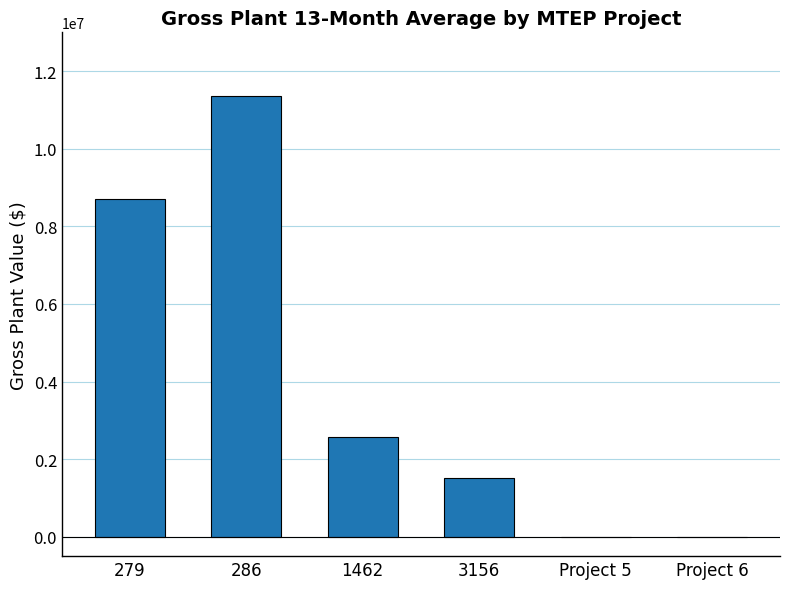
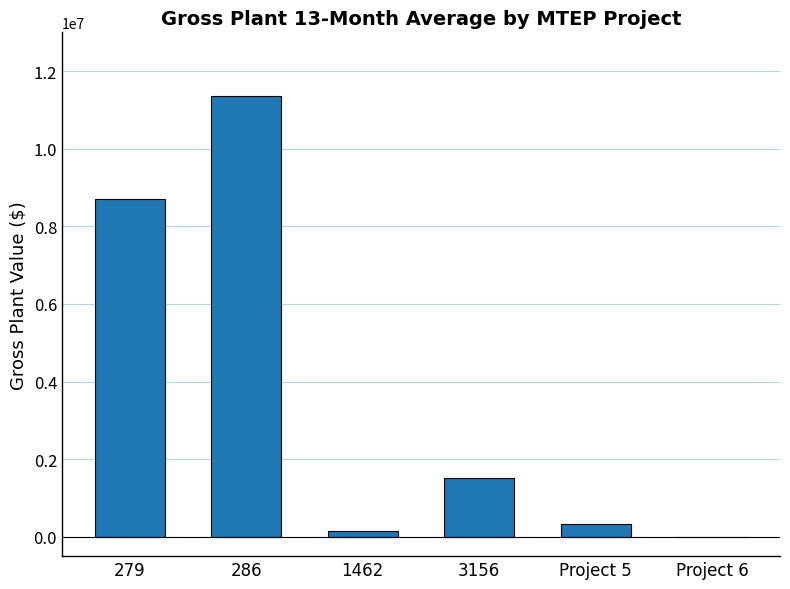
  {
    "279": 8700000,
    "286": 11400000,
-   "1462": 2600000,
+   "1462": 200000,
    "3156": 1500000,
-   "Project 5": 0,
+   "Project 5": 300000,
    "Project 6": 0
  }
